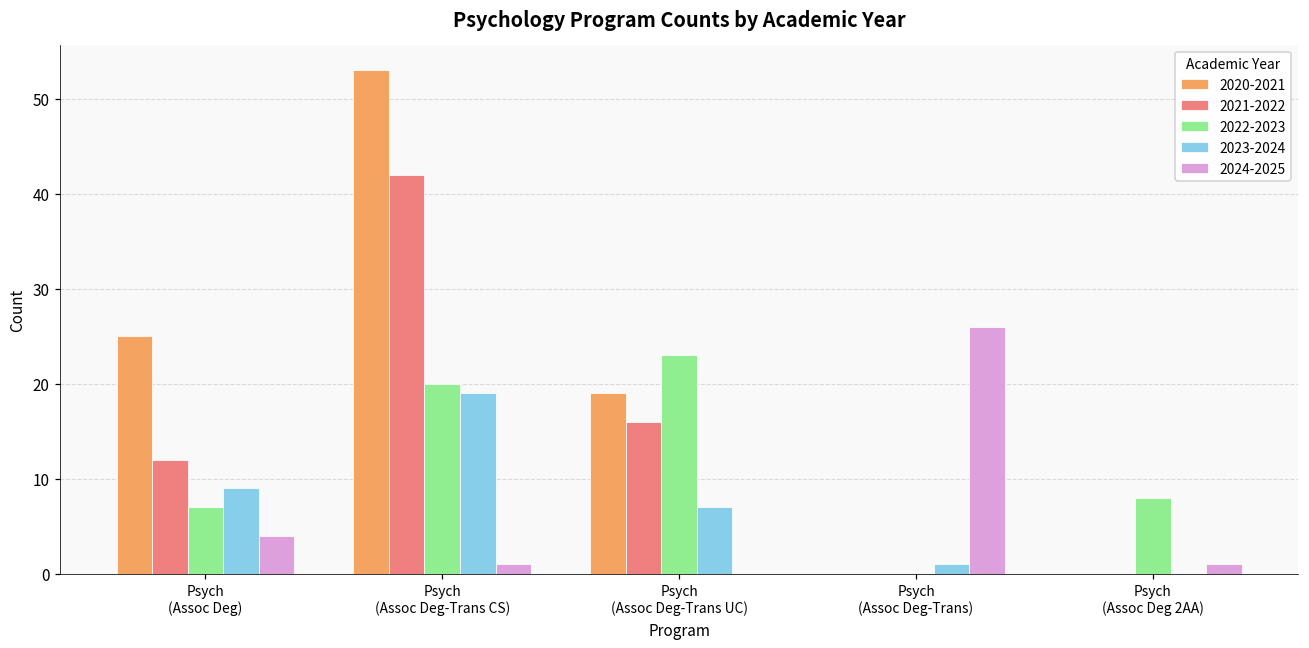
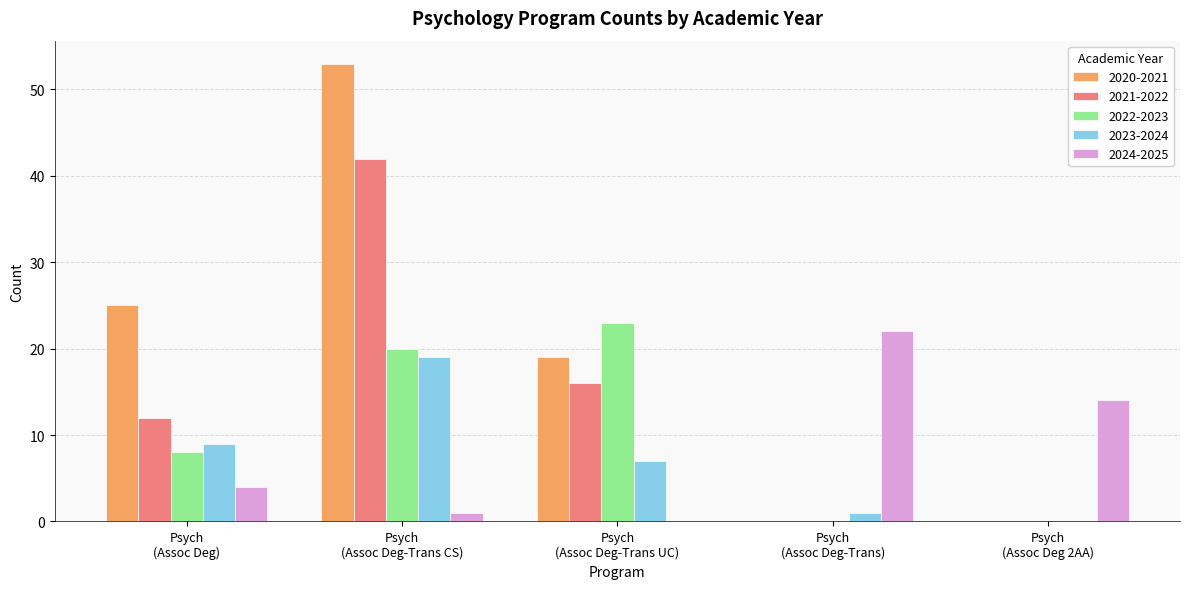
  {
    "2022-2023": {
-     "Psych (Assoc Deg)": 7,
+     "Psych (Assoc Deg)": 8,
      "Psych (Assoc Deg-Trans CS)": 20,
      "Psych (Assoc Deg-Trans UC)": 23,
      "Psych (Assoc Deg-Trans)": 0,
-     "Psych (Assoc Deg 2AA)": 8
+     "Psych (Assoc Deg 2AA)": 0
    },
    "2023-2024": {
      "Psych (Assoc Deg)": 9,
      "Psych (Assoc Deg-Trans CS)": 19,
      "Psych (Assoc Deg-Trans UC)": 7,
      "Psych (Assoc Deg-Trans)": 1,
      "Psych (Assoc Deg 2AA)": 0
    },
    "2024-2025": {
      "Psych (Assoc Deg)": 4,
      "Psych (Assoc Deg-Trans CS)": 1,
      "Psych (Assoc Deg-Trans UC)": 0,
-     "Psych (Assoc Deg-Trans)": 26,
-     "Psych (Assoc Deg 2AA)": 1
+     "Psych (Assoc Deg-Trans)": 22,
+     "Psych (Assoc Deg 2AA)": 14
    }
  }
